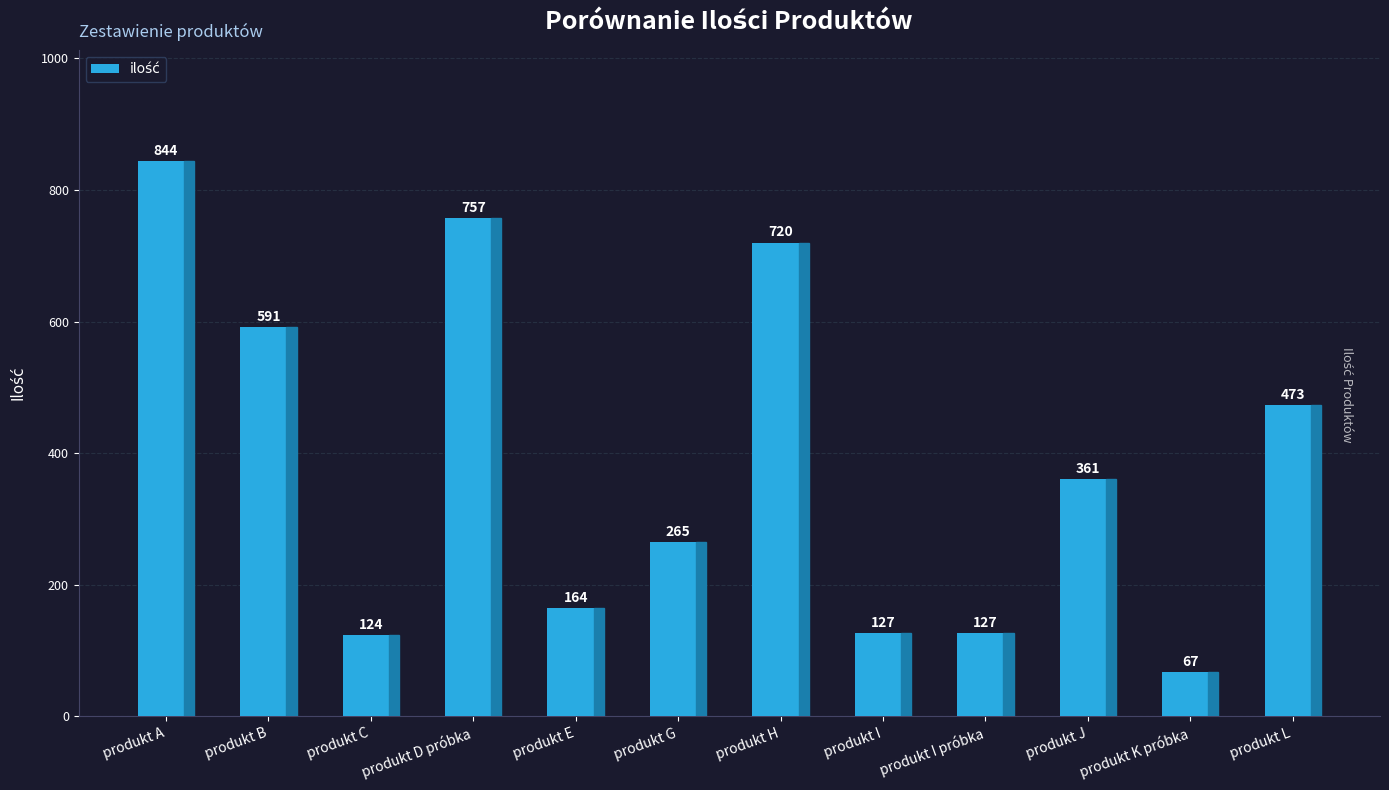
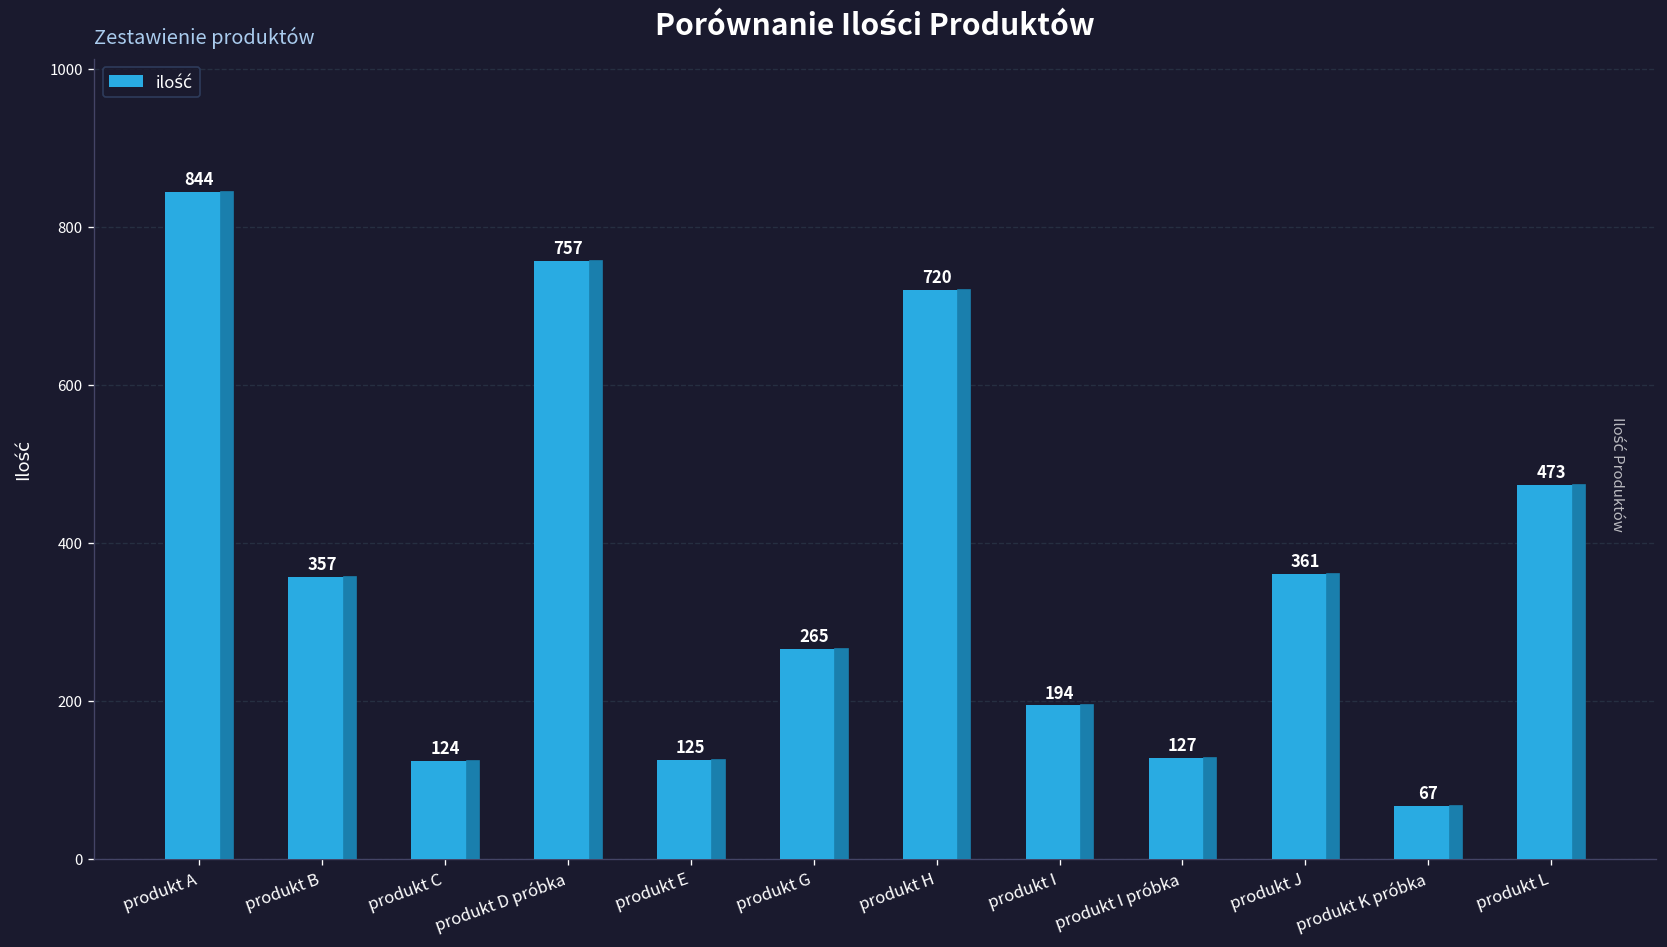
  {
    "produkt A": 844,
-   "produkt B": 591,
+   "produkt B": 357,
    "produkt C": 124,
    "produkt D próbka": 757,
-   "produkt E": 164,
+   "produkt E": 125,
    "produkt G": 265,
    "produkt H": 720,
-   "produkt I": 127,
+   "produkt I": 194,
    "produkt I próbka": 127,
    "produkt J": 361,
    "produkt K próbka": 67,
    "produkt L": 473
  }
